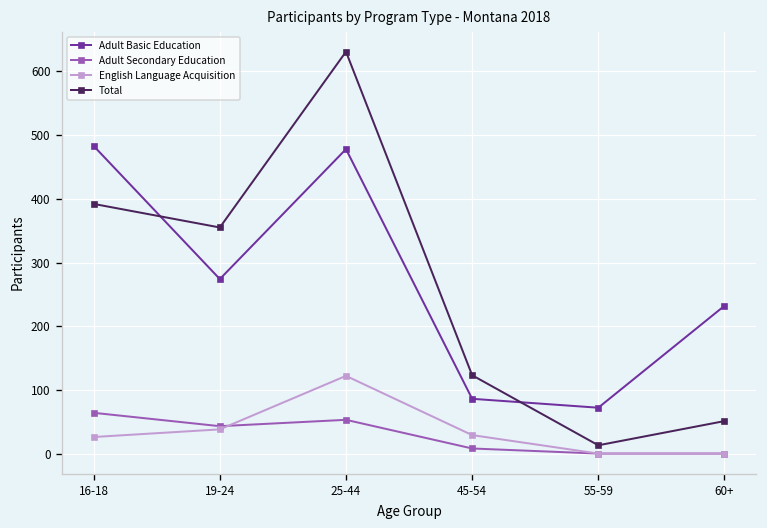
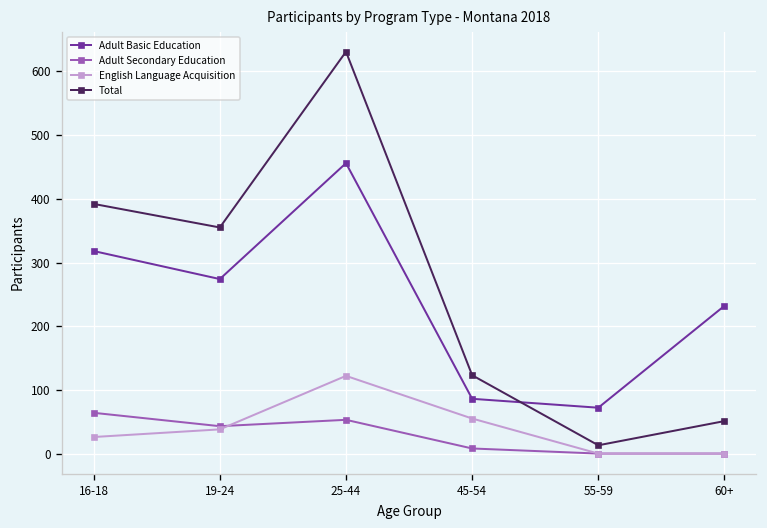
  {
    "Adult Basic Education": {
-     "16-18": 480,
+     "16-18": 320,
      "19-24": 270,
-     "25-44": 480,
+     "25-44": 460,
      "45-54": 90,
      "55-59": 70,
      "60+": 230
    },
    "Adult Secondary Education": {
      "16-18": 60,
      "19-24": 40,
      "25-44": 50,
      "45-54": 10
    },
    "English Language Acquisition": {
      "16-18": 30,
      "19-24": 40,
      "25-44": 120,
-     "45-54": 30
+     "45-54": 60
    },
    "Total": {
      "16-18": 390,
      "19-24": 360,
      "25-44": 630,
      "45-54": 120,
      "55-59": 10,
      "60+": 50
    }
  }
